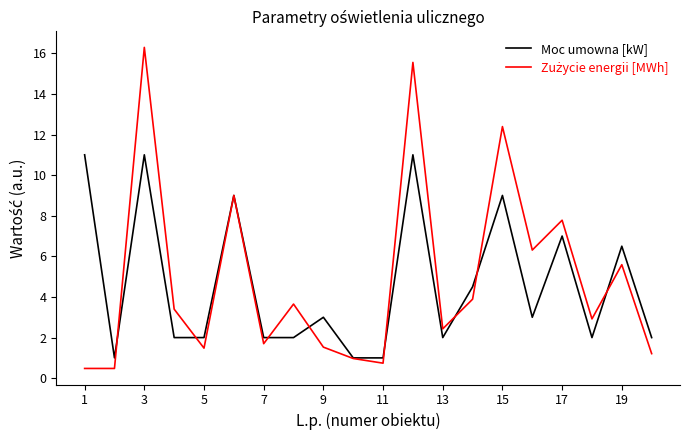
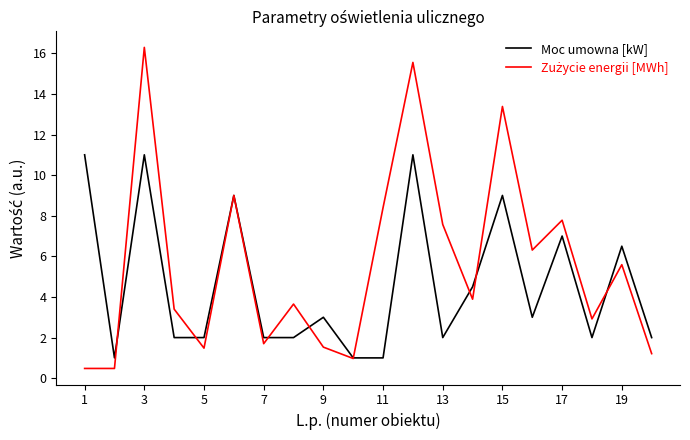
  {
    "Moc umowna [kW]": {
      "1": 11.0,
      "3": 11.0,
      "5": 2.0,
      "7": 2.0,
      "9": 3.0,
      "11": 1.0,
      "13": 2.0,
      "15": 9.0,
      "17": 7.0,
      "19": 6.5
    },
    "Zużycie energii [MWh]": {
      "1": 0.5,
      "3": 16.3,
      "5": 1.5,
      "7": 1.7,
      "9": 1.5,
-     "11": 0.7,
-     "13": 2.4,
-     "15": 12.4,
+     "11": 8.4,
+     "13": 7.6,
+     "15": 13.4,
      "17": 7.8,
      "19": 5.6
    }
  }
